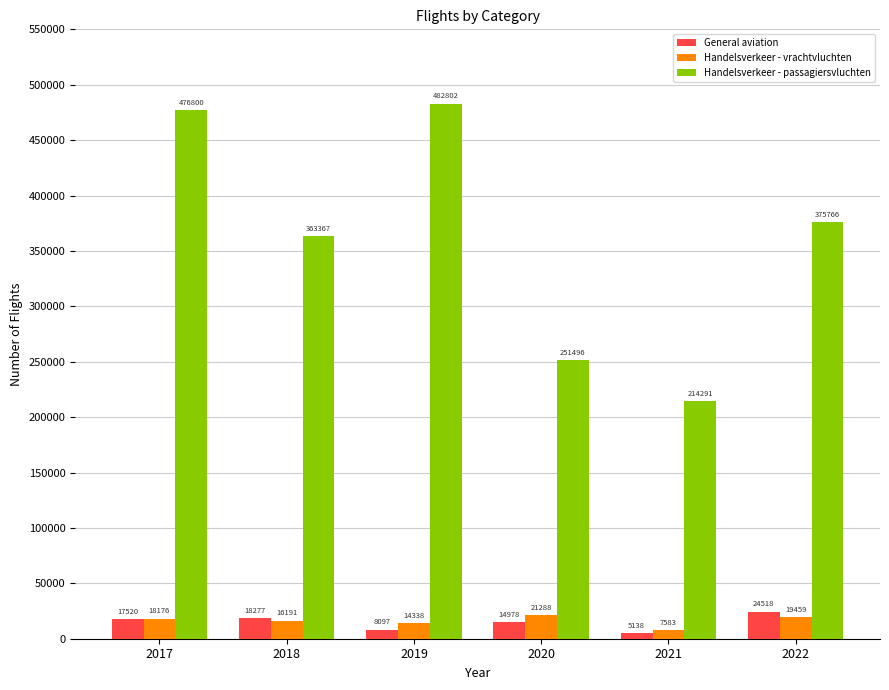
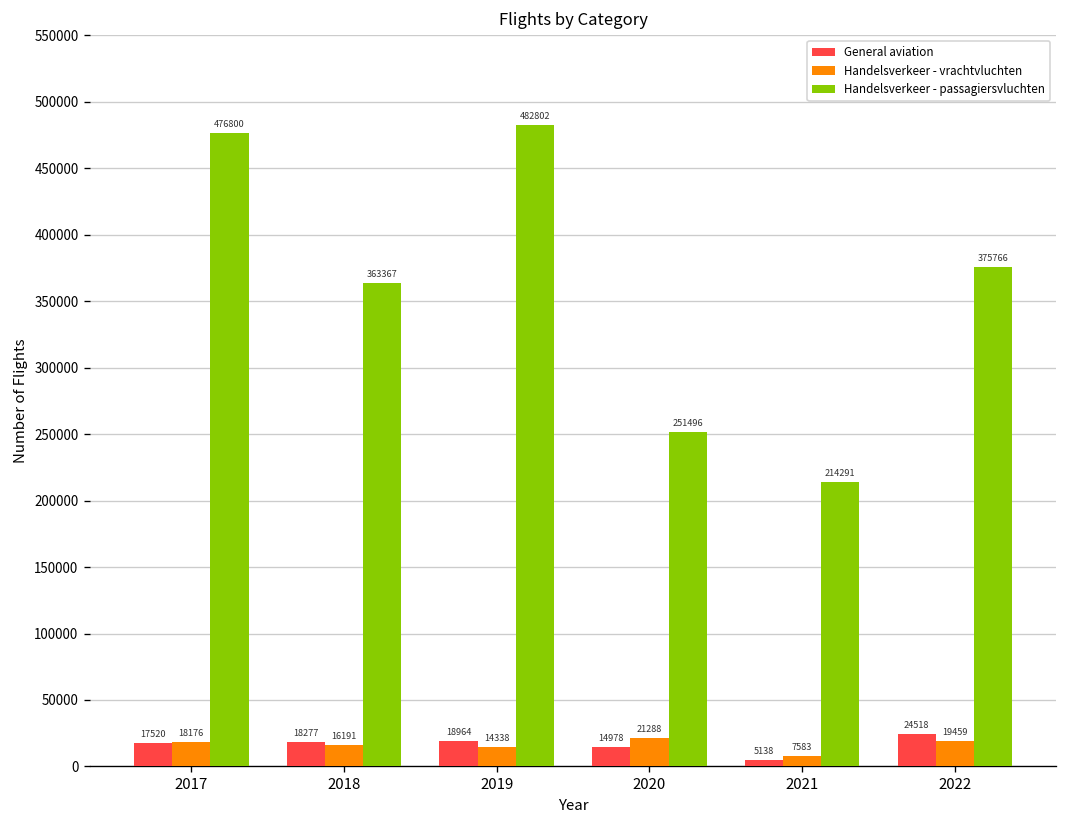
  {
    "General aviation": {
      "2017": 17520,
      "2018": 18277,
-     "2019": 8097,
+     "2019": 18964,
      "2020": 14978,
      "2021": 5138,
      "2022": 24518
    },
    "Handelsverkeer - vrachtvluchten": {
      "2017": 18176,
      "2018": 16191,
      "2019": 14338,
      "2020": 21288,
      "2021": 7583,
      "2022": 19459
    },
    "Handelsverkeer - passagiersvluchten": {
      "2017": 476800,
      "2018": 363367,
      "2019": 482802,
      "2020": 251496,
      "2021": 214291,
      "2022": 375766
    }
  }
